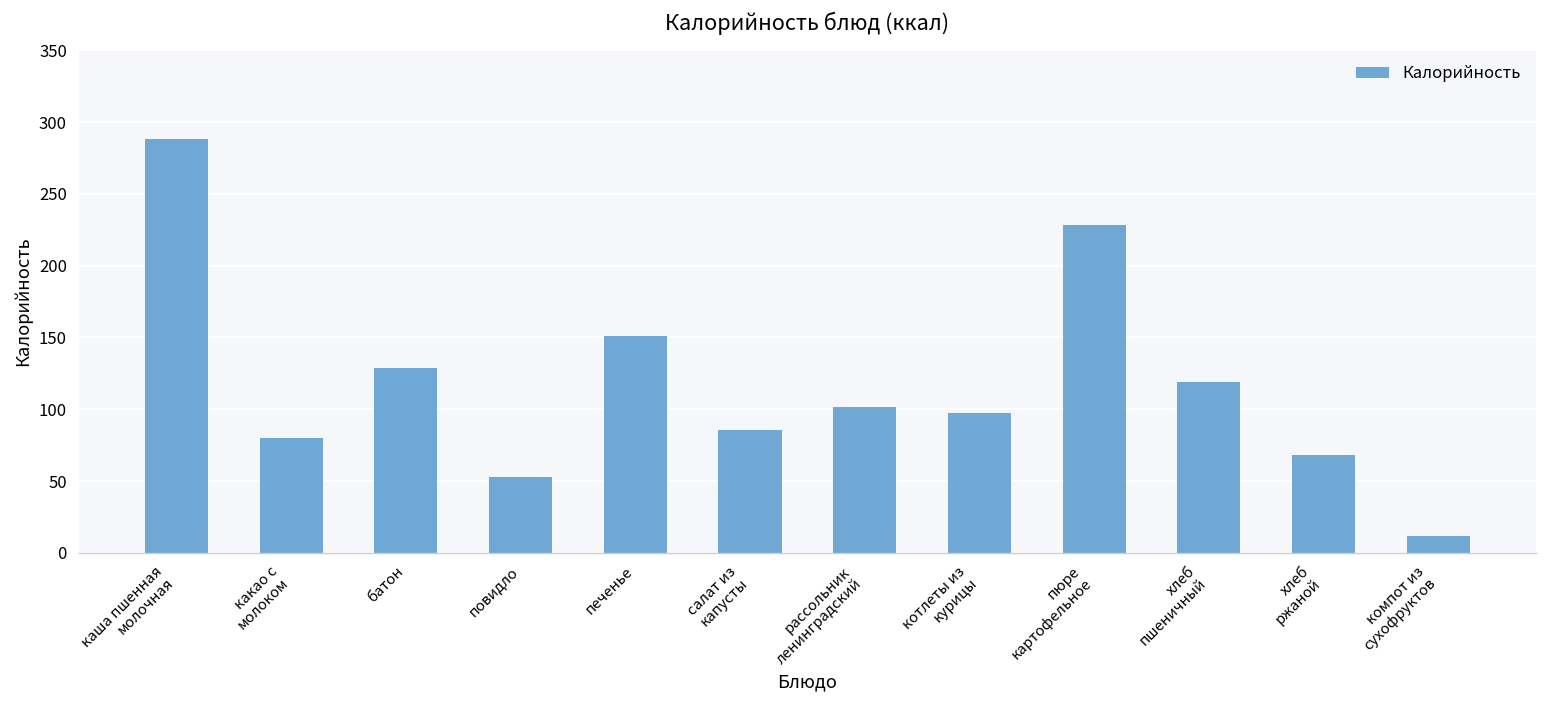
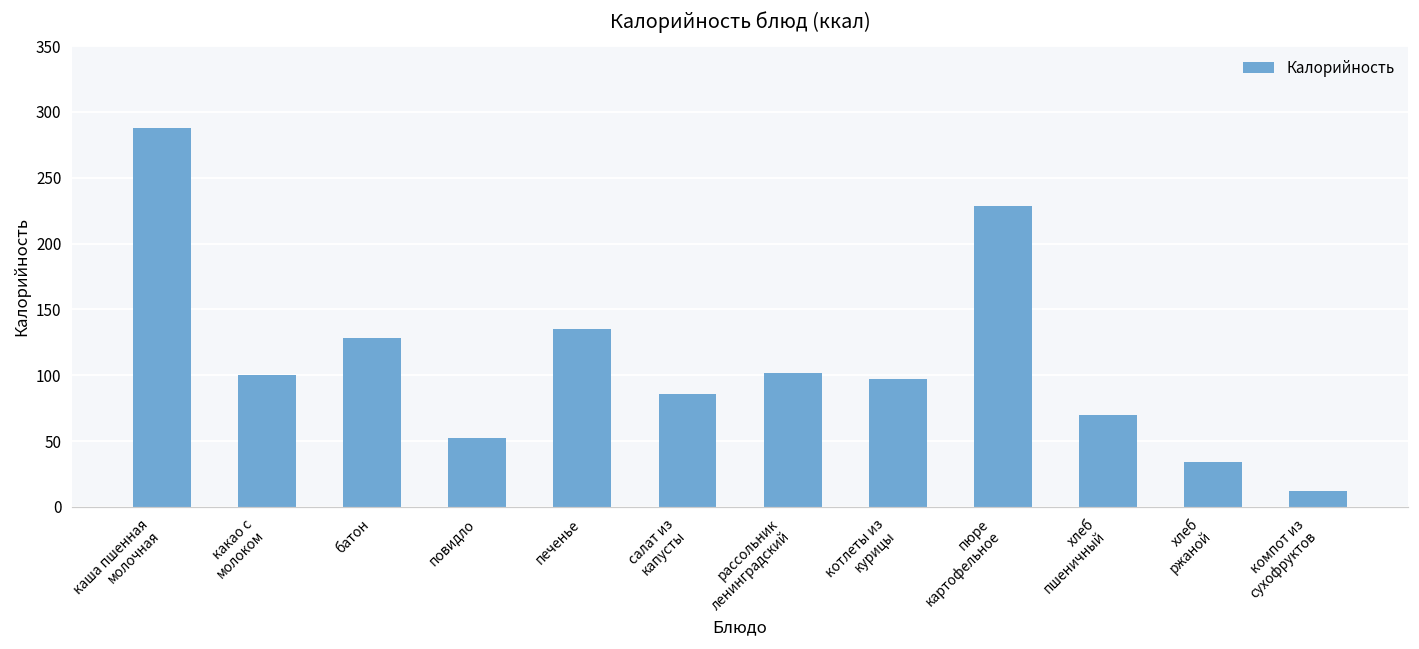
  {
    "каша пшенная молочная": 288,
-   "какао с молоком": 80,
+   "какао с молоком": 100,
    "батон": 129,
    "повидло": 53,
-   "печенье": 151,
+   "печенье": 135,
    "салат из капусты": 86,
    "рассольник ленинградский": 102,
    "котлеты из курицы": 97,
    "пюре картофельное": 228,
-   "хлеб пшеничный": 119,
-   "хлеб ржаной": 68,
+   "хлеб пшеничный": 70,
+   "хлеб ржаной": 34,
    "компот из сухофруктов": 12
  }
